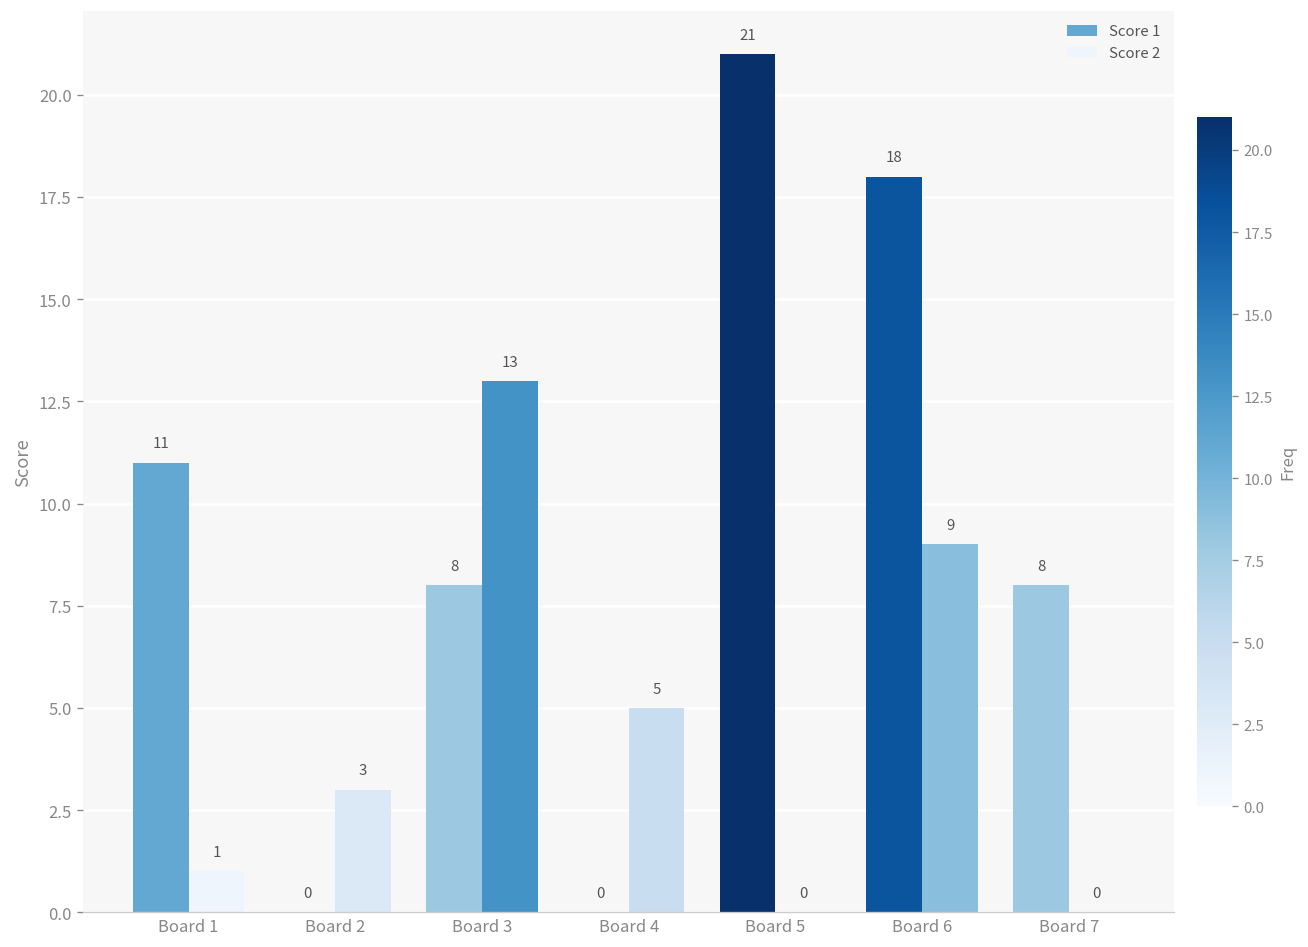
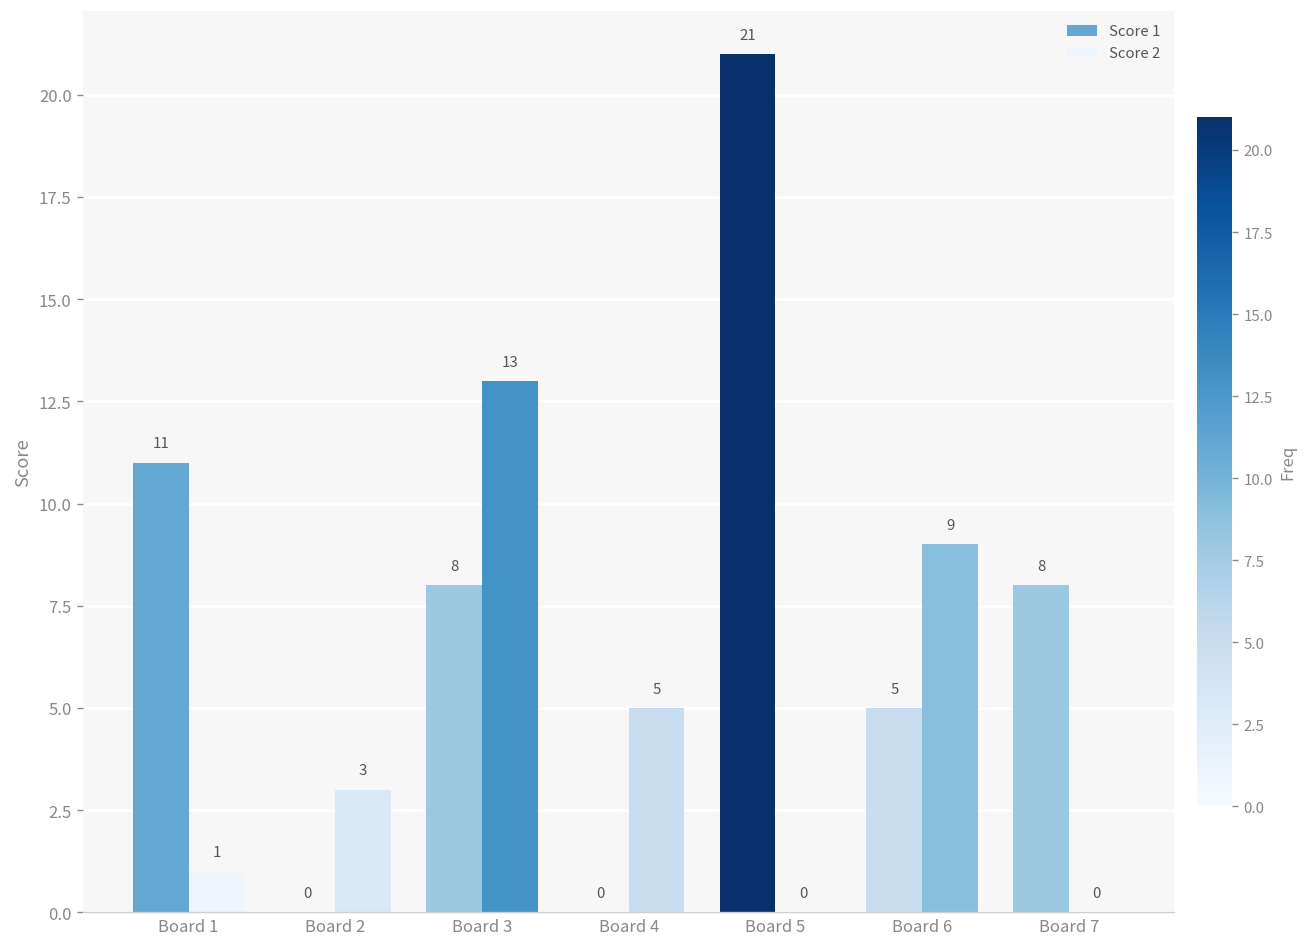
  {
    "Score 1": {
      "Board 1": 11,
      "Board 2": 0,
      "Board 3": 8,
      "Board 4": 0,
      "Board 5": 21,
-     "Board 6": 18,
+     "Board 6": 5,
      "Board 7": 8
    },
    "Score 2": {
      "Board 1": 1,
      "Board 2": 3,
      "Board 3": 13,
      "Board 4": 5,
      "Board 5": 0,
      "Board 6": 9,
      "Board 7": 0
    }
  }
